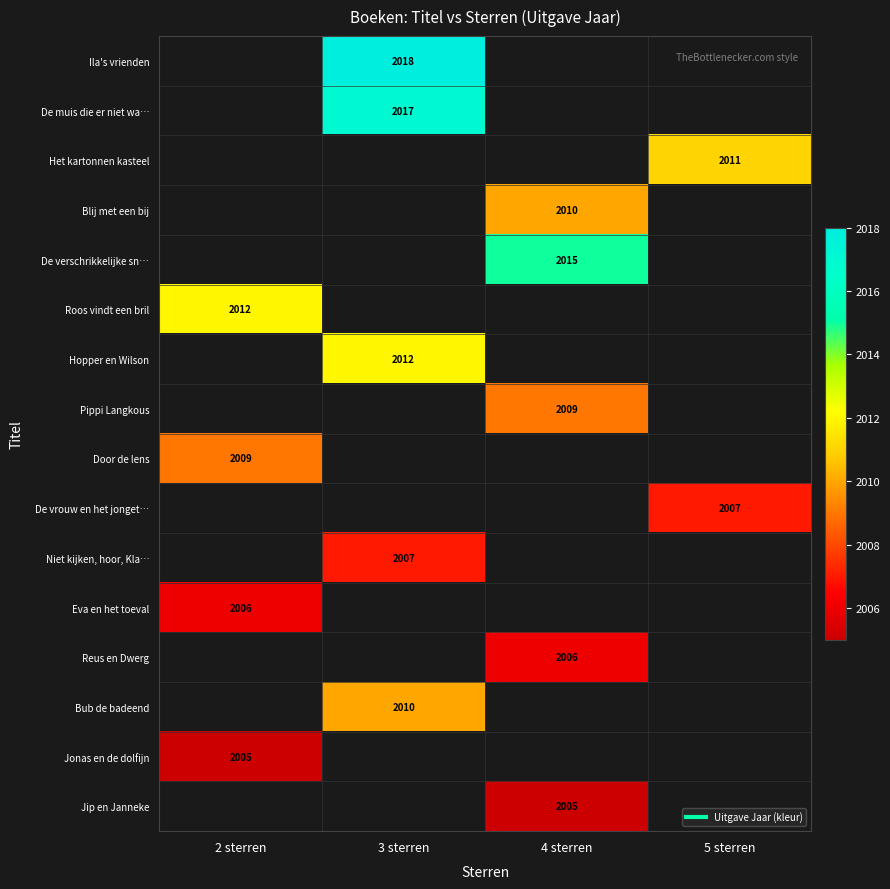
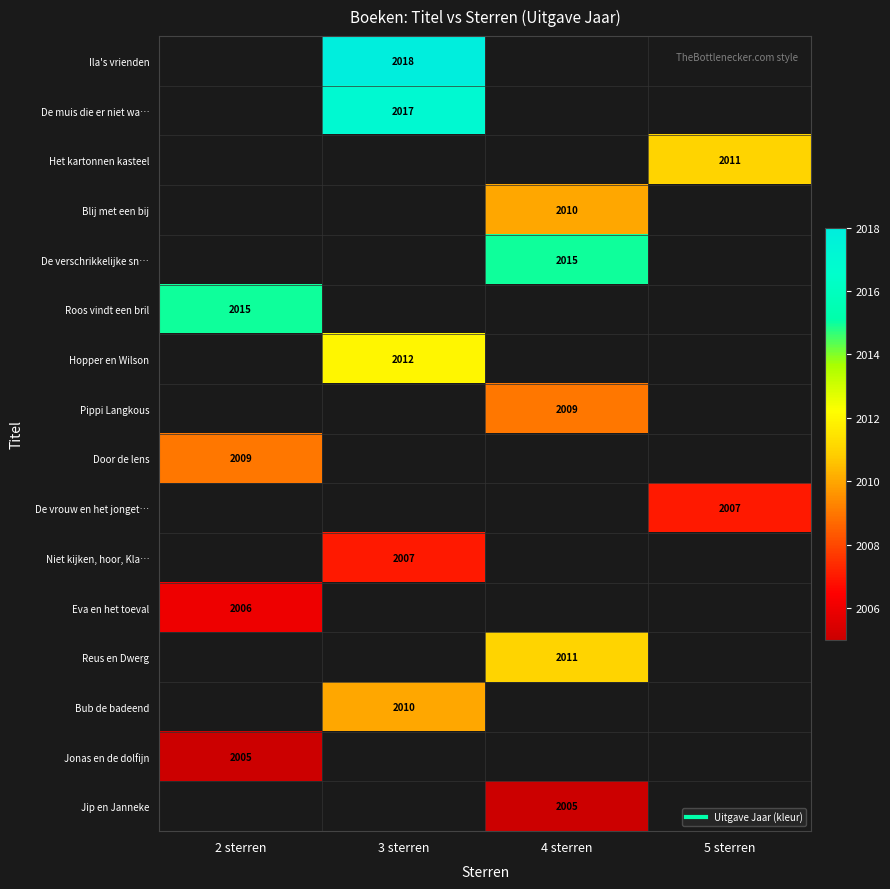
  {
    "Ila's vrienden": {
      "3 sterren": 2018
    },
    "De muis die er niet wa…": {
      "3 sterren": 2017
    },
    "Het kartonnen kasteel": {
      "5 sterren": 2011
    },
    "Blij met een bij": {
      "4 sterren": 2010
    },
    "De verschrikkelijke sn…": {
      "4 sterren": 2015
    },
    "Roos vindt een bril": {
-     "2 sterren": 2012
+     "2 sterren": 2015
    },
    "Hopper en Wilson": {
      "3 sterren": 2012
    },
    "Pippi Langkous": {
      "4 sterren": 2009
    },
    "Door de lens": {
      "2 sterren": 2009
    },
    "De vrouw en het jonget…": {
      "5 sterren": 2007
    },
    "Niet kijken, hoor, Kla…": {
      "3 sterren": 2007
    },
    "Eva en het toeval": {
      "2 sterren": 2006
    },
    "Reus en Dwerg": {
-     "4 sterren": 2006
+     "4 sterren": 2011
    },
    "Bub de badeend": {
      "3 sterren": 2010
    },
    "Jonas en de dolfijn": {
      "2 sterren": 2005
    },
    "Jip en Janneke": {
      "4 sterren": 2005
    }
  }
